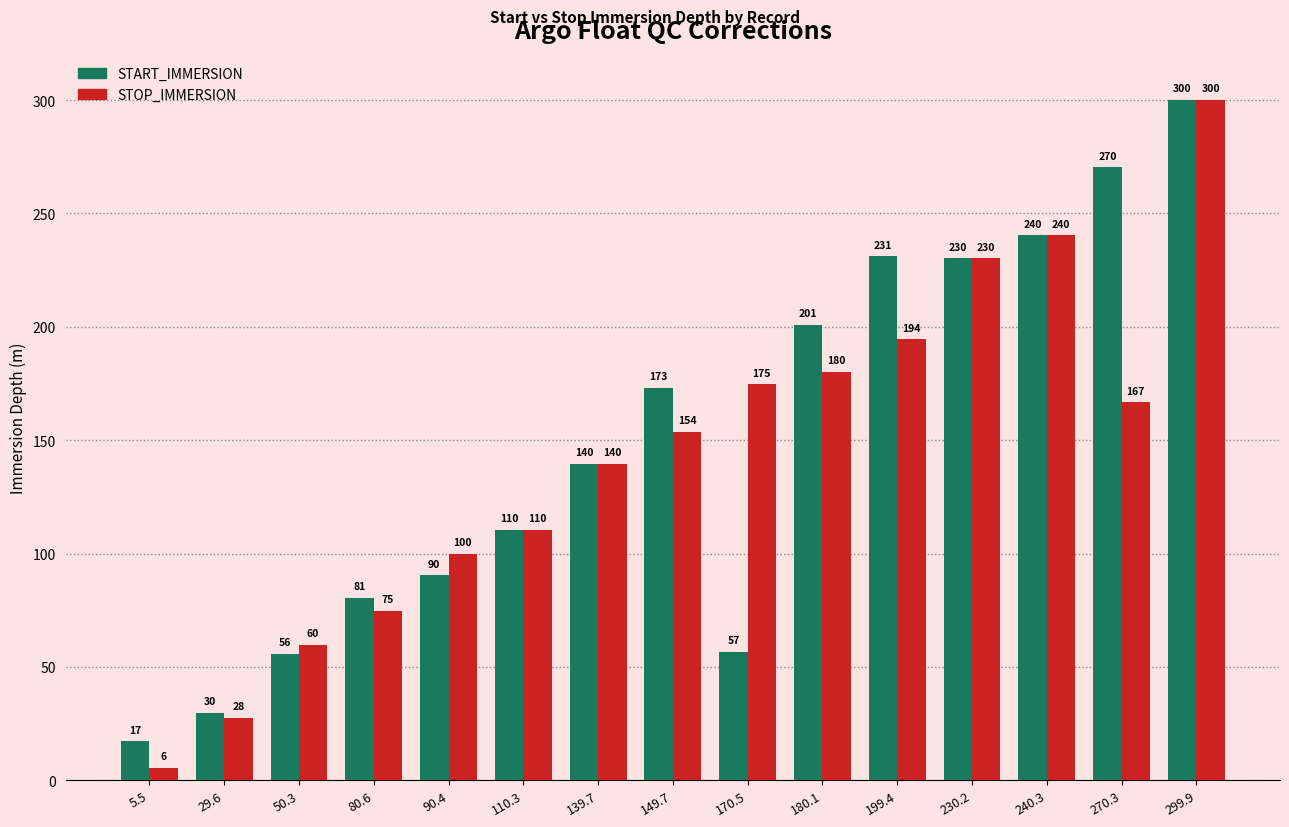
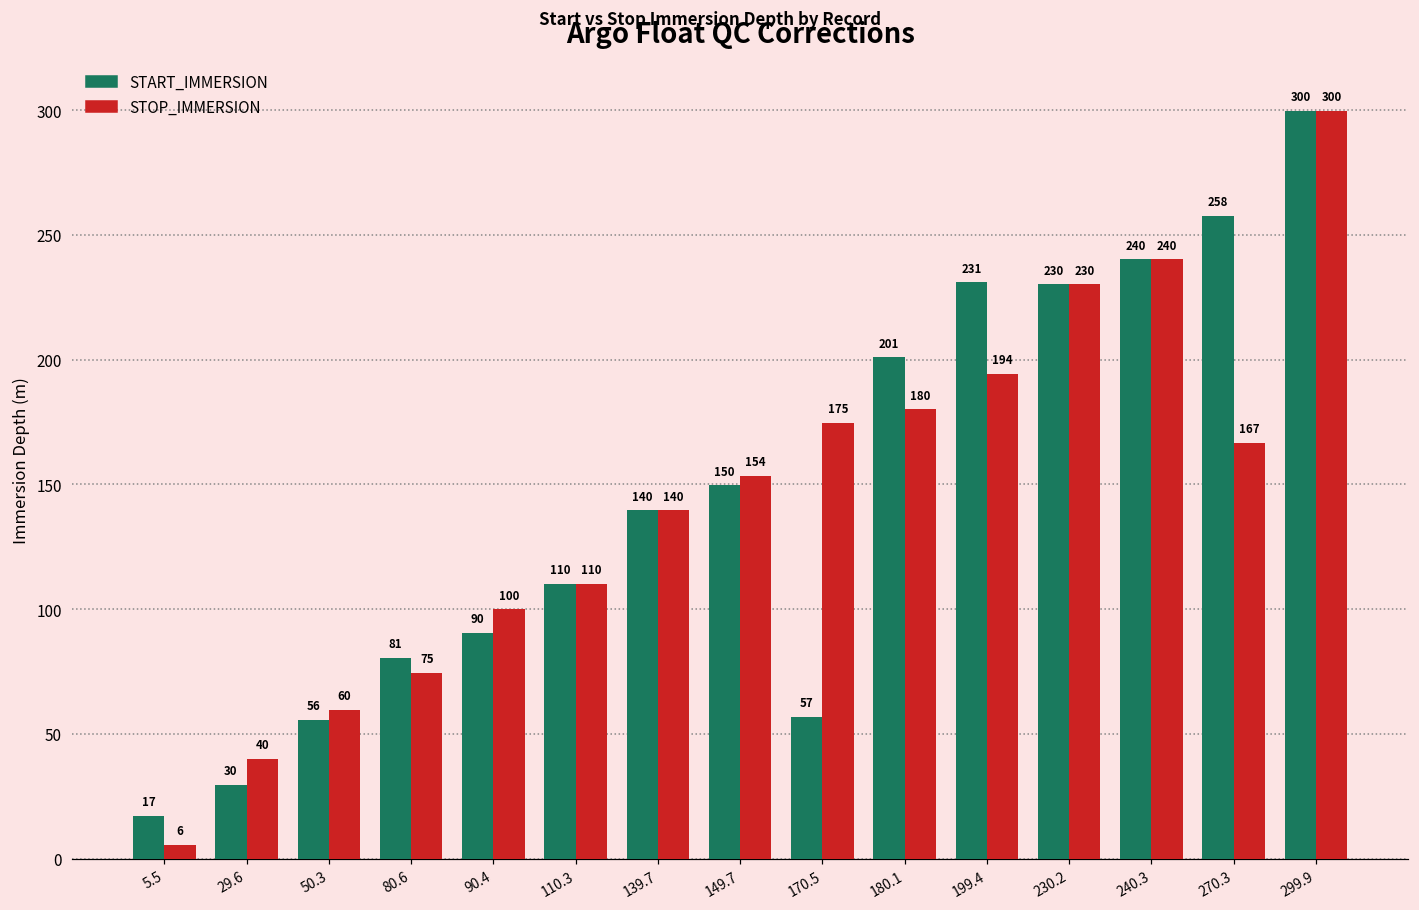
  {
    "START_IMMERSION": {
      "5.5": 17,
      "29.6": 30,
      "50.3": 56,
      "80.6": 81,
      "90.4": 90,
      "110.3": 110,
      "139.7": 140,
-     "149.7": 173,
+     "149.7": 150,
      "170.5": 57,
      "180.1": 201,
      "199.4": 231,
      "230.2": 230,
      "240.3": 240,
-     "270.3": 270,
+     "270.3": 258,
      "299.9": 300
    },
    "STOP_IMMERSION": {
      "5.5": 6,
-     "29.6": 28,
+     "29.6": 40,
      "50.3": 60,
      "80.6": 75,
      "90.4": 100,
      "110.3": 110,
      "139.7": 140,
      "149.7": 154,
      "170.5": 175,
      "180.1": 180,
      "199.4": 194,
      "230.2": 230,
      "240.3": 240,
      "270.3": 167,
      "299.9": 300
    }
  }
